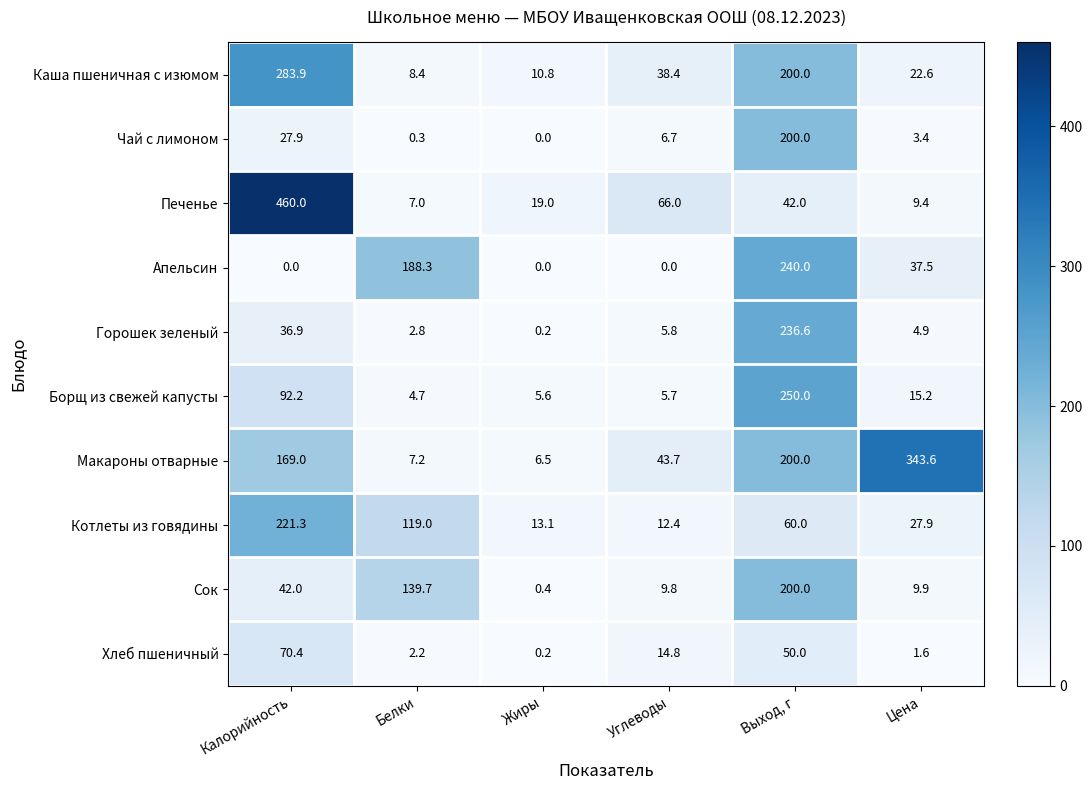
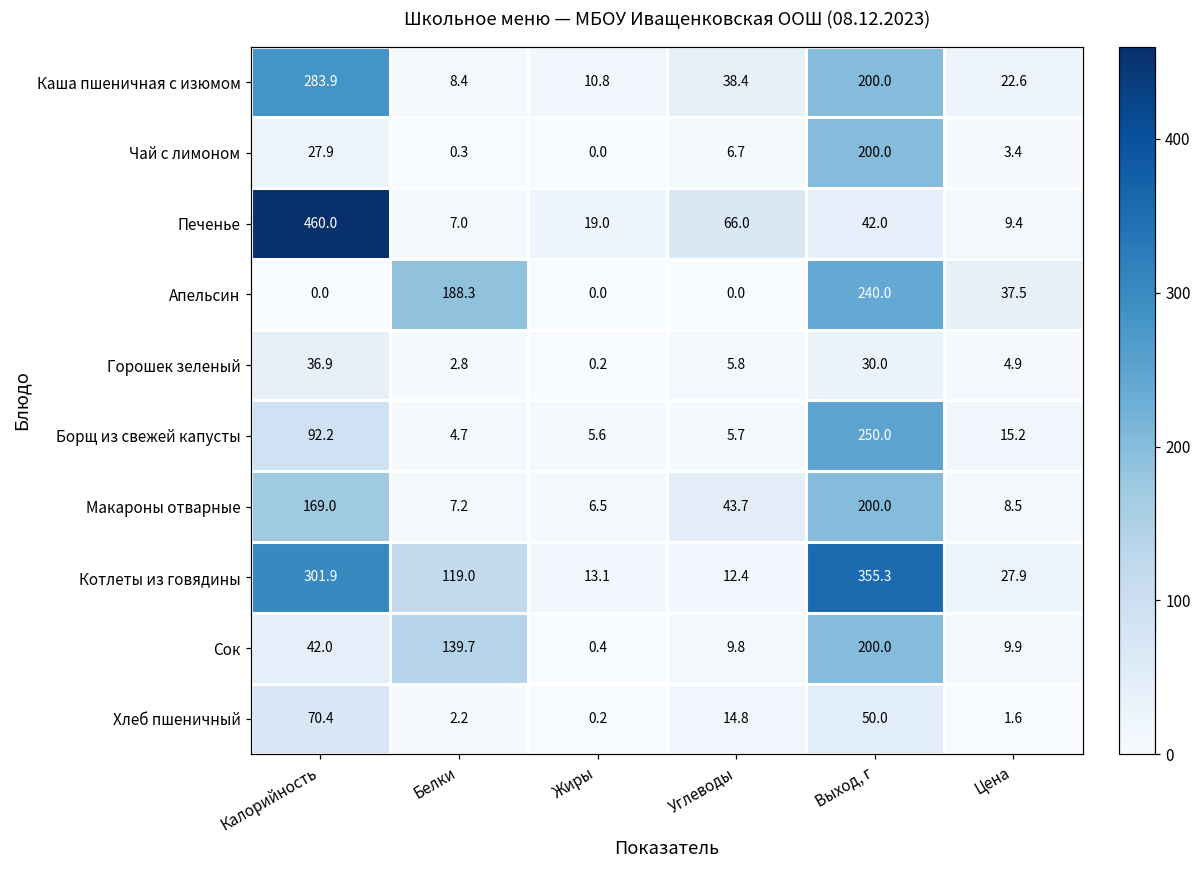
  {
    "Каша пшеничная с изюмом": {
      "Калорийность": 283.9,
      "Белки": 8.4,
      "Жиры": 10.8,
      "Углеводы": 38.4,
      "Выход, г": 200.0,
      "Цена": 22.6
    },
    "Чай с лимоном": {
      "Калорийность": 27.9,
      "Белки": 0.3,
      "Жиры": 0.0,
      "Углеводы": 6.7,
      "Выход, г": 200.0,
      "Цена": 3.4
    },
    "Печенье": {
      "Калорийность": 460.0,
      "Белки": 7.0,
      "Жиры": 19.0,
      "Углеводы": 66.0,
      "Выход, г": 42.0,
      "Цена": 9.4
    },
    "Апельсин": {
      "Калорийность": 0.0,
      "Белки": 188.3,
      "Жиры": 0.0,
      "Углеводы": 0.0,
      "Выход, г": 240.0,
      "Цена": 37.5
    },
    "Горошек зеленый": {
      "Калорийность": 36.9,
      "Белки": 2.8,
      "Жиры": 0.2,
      "Углеводы": 5.8,
-     "Выход, г": 236.6,
+     "Выход, г": 30.0,
      "Цена": 4.9
    },
    "Борщ из свежей капусты": {
      "Калорийность": 92.2,
      "Белки": 4.7,
      "Жиры": 5.6,
      "Углеводы": 5.7,
      "Выход, г": 250.0,
      "Цена": 15.2
    },
    "Макароны отварные": {
      "Калорийность": 169.0,
      "Белки": 7.2,
      "Жиры": 6.5,
      "Углеводы": 43.7,
      "Выход, г": 200.0,
-     "Цена": 343.6
+     "Цена": 8.5
    },
    "Котлеты из говядины": {
-     "Калорийность": 221.3,
+     "Калорийность": 301.9,
      "Белки": 119.0,
      "Жиры": 13.1,
      "Углеводы": 12.4,
-     "Выход, г": 60.0,
+     "Выход, г": 355.3,
      "Цена": 27.9
    },
    "Сок": {
      "Калорийность": 42.0,
      "Белки": 139.7,
      "Жиры": 0.4,
      "Углеводы": 9.8,
      "Выход, г": 200.0,
      "Цена": 9.9
    },
    "Хлеб пшеничный": {
      "Калорийность": 70.4,
      "Белки": 2.2,
      "Жиры": 0.2,
      "Углеводы": 14.8,
      "Выход, г": 50.0,
      "Цена": 1.6
    }
  }
